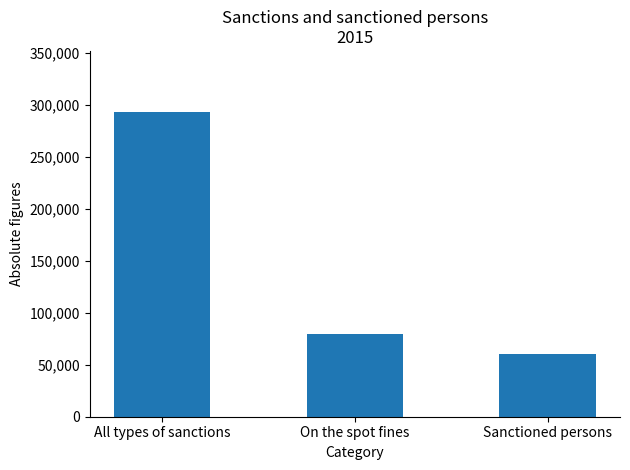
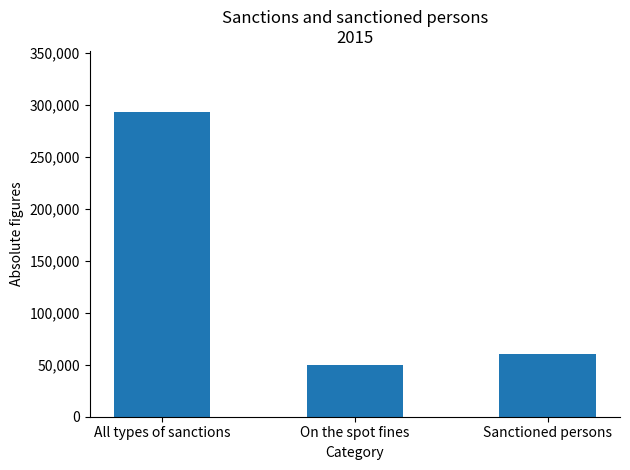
  {
    "All types of sanctions": "294,000",
-   "On the spot fines": "80,000",
+   "On the spot fines": "50,000",
    "Sanctioned persons": "61,000"
  }
